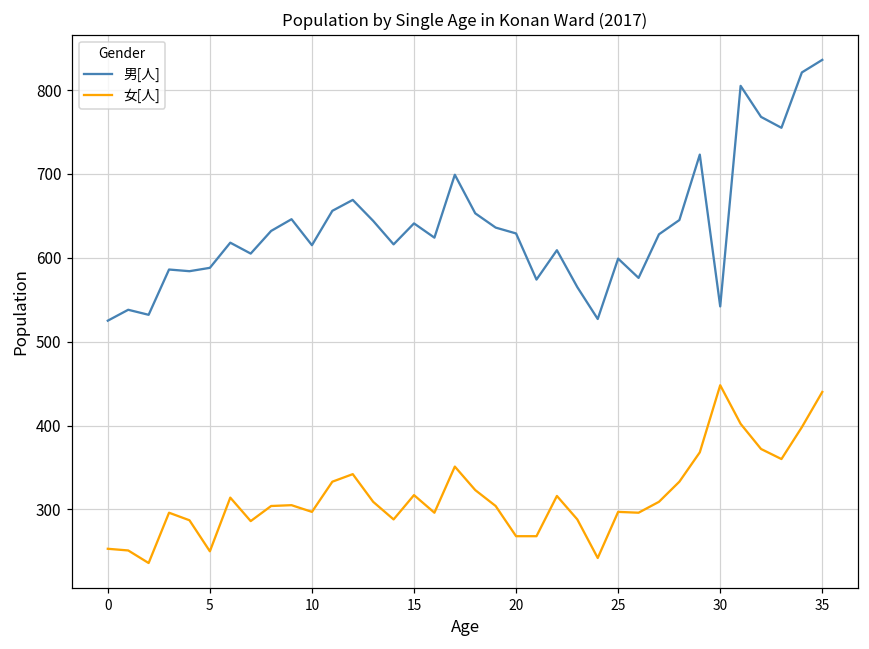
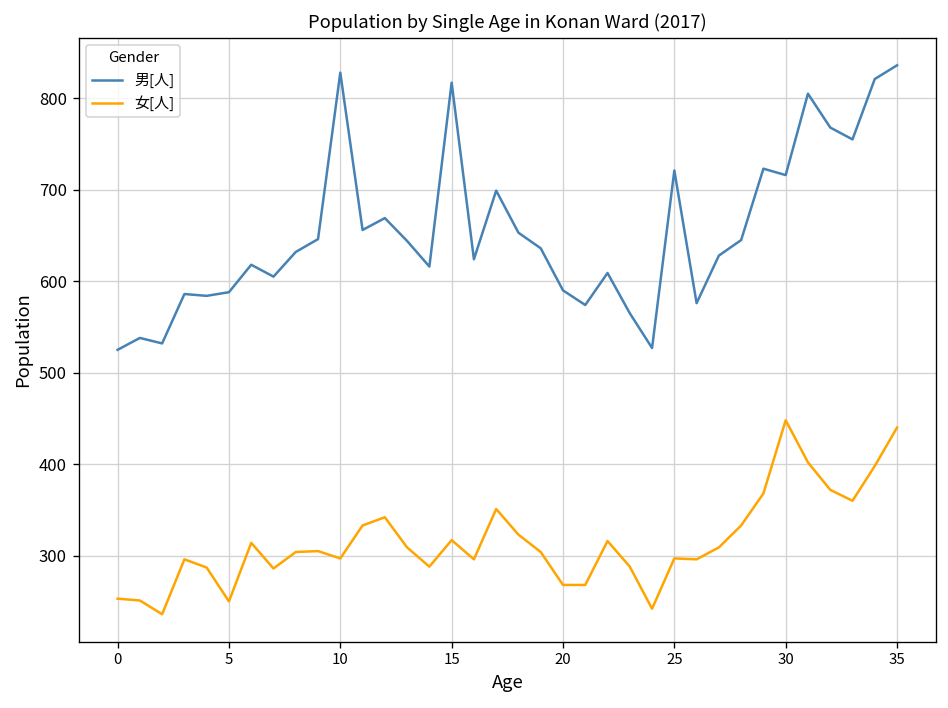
  {
    "男[人]": {
      "0": 530,
      "5": 590,
-     "10": 620,
-     "15": 640,
-     "20": 630,
-     "25": 600,
-     "30": 540,
+     "10": 830,
+     "15": 820,
+     "20": 590,
+     "25": 720,
+     "30": 720,
      "35": 840
    },
    "女[人]": {
      "0": 250,
      "5": 250,
      "10": 300,
      "15": 320,
      "20": 270,
      "25": 300,
      "30": 450,
      "35": 440
    }
  }
